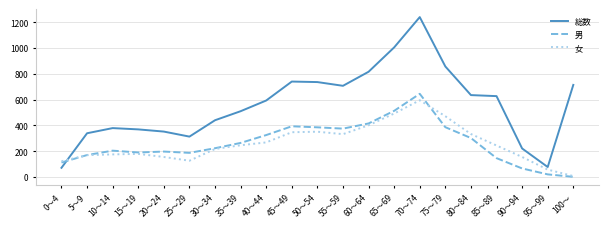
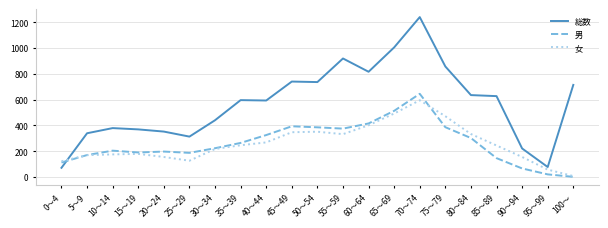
  {
    "総数": {
      "0～4": 70,
      "5～9": 340,
      "10～14": 380,
      "15～19": 370,
      "20～24": 350,
      "25～29": 310,
      "30～34": 440,
-     "35～39": 510,
+     "35～39": 600,
      "40～44": 590,
      "45～49": 740,
      "50～54": 740,
-     "55～59": 710,
+     "55～59": 920,
      "60～64": 820,
      "65～69": 1010,
      "70～74": 1240,
      "75～79": 860,
      "80～84": 640,
      "85～89": 630,
      "90～94": 220,
      "95～99": 80,
      "100～": 710
    }
  }
